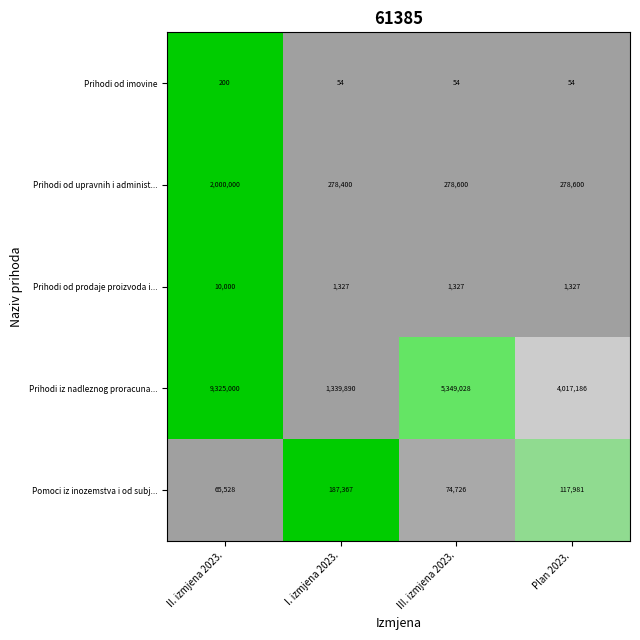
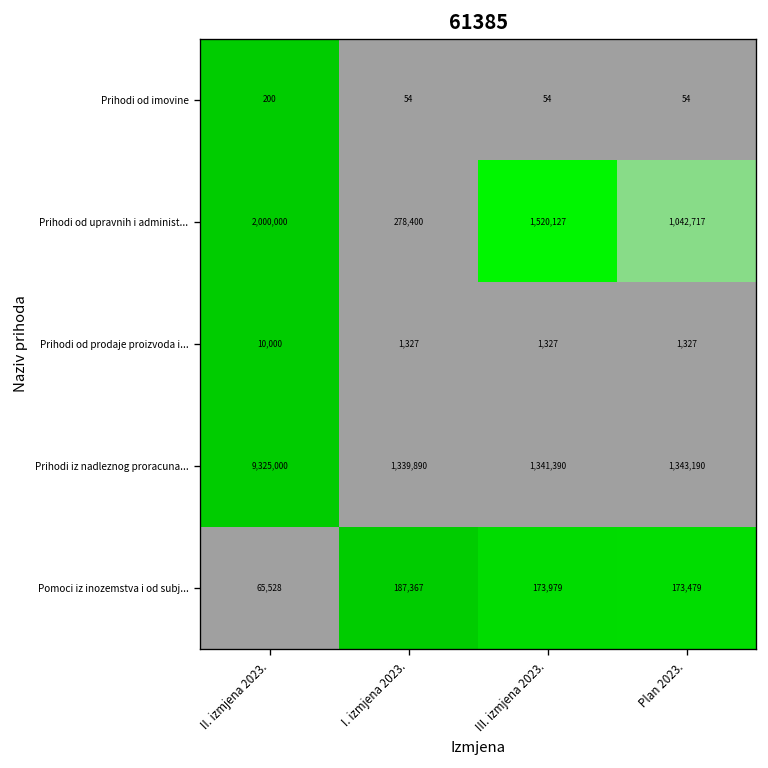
  {
    "Prihodi od imovine": {
      "II. izmjena 2023.": "200",
      "I. izmjena 2023.": "54",
      "III. izmjena 2023.": "54",
      "Plan 2023.": "54"
    },
    "Prihodi od upravnih i administ...": {
      "II. izmjena 2023.": "2,000,000",
      "I. izmjena 2023.": "278,400",
-     "III. izmjena 2023.": "278,600",
-     "Plan 2023.": "278,600"
+     "III. izmjena 2023.": "1,520,127",
+     "Plan 2023.": "1,042,717"
    },
    "Prihodi od prodaje proizvoda i...": {
      "II. izmjena 2023.": "10,000",
      "I. izmjena 2023.": "1,327",
      "III. izmjena 2023.": "1,327",
      "Plan 2023.": "1,327"
    },
    "Prihodi iz nadleznog proracuna...": {
      "II. izmjena 2023.": "9,325,000",
      "I. izmjena 2023.": "1,339,890",
-     "III. izmjena 2023.": "5,349,028",
-     "Plan 2023.": "4,017,186"
+     "III. izmjena 2023.": "1,341,390",
+     "Plan 2023.": "1,343,190"
    },
    "Pomoci iz inozemstva i od subj...": {
      "II. izmjena 2023.": "65,528",
      "I. izmjena 2023.": "187,367",
-     "III. izmjena 2023.": "74,726",
-     "Plan 2023.": "117,981"
+     "III. izmjena 2023.": "173,979",
+     "Plan 2023.": "173,479"
    }
  }
